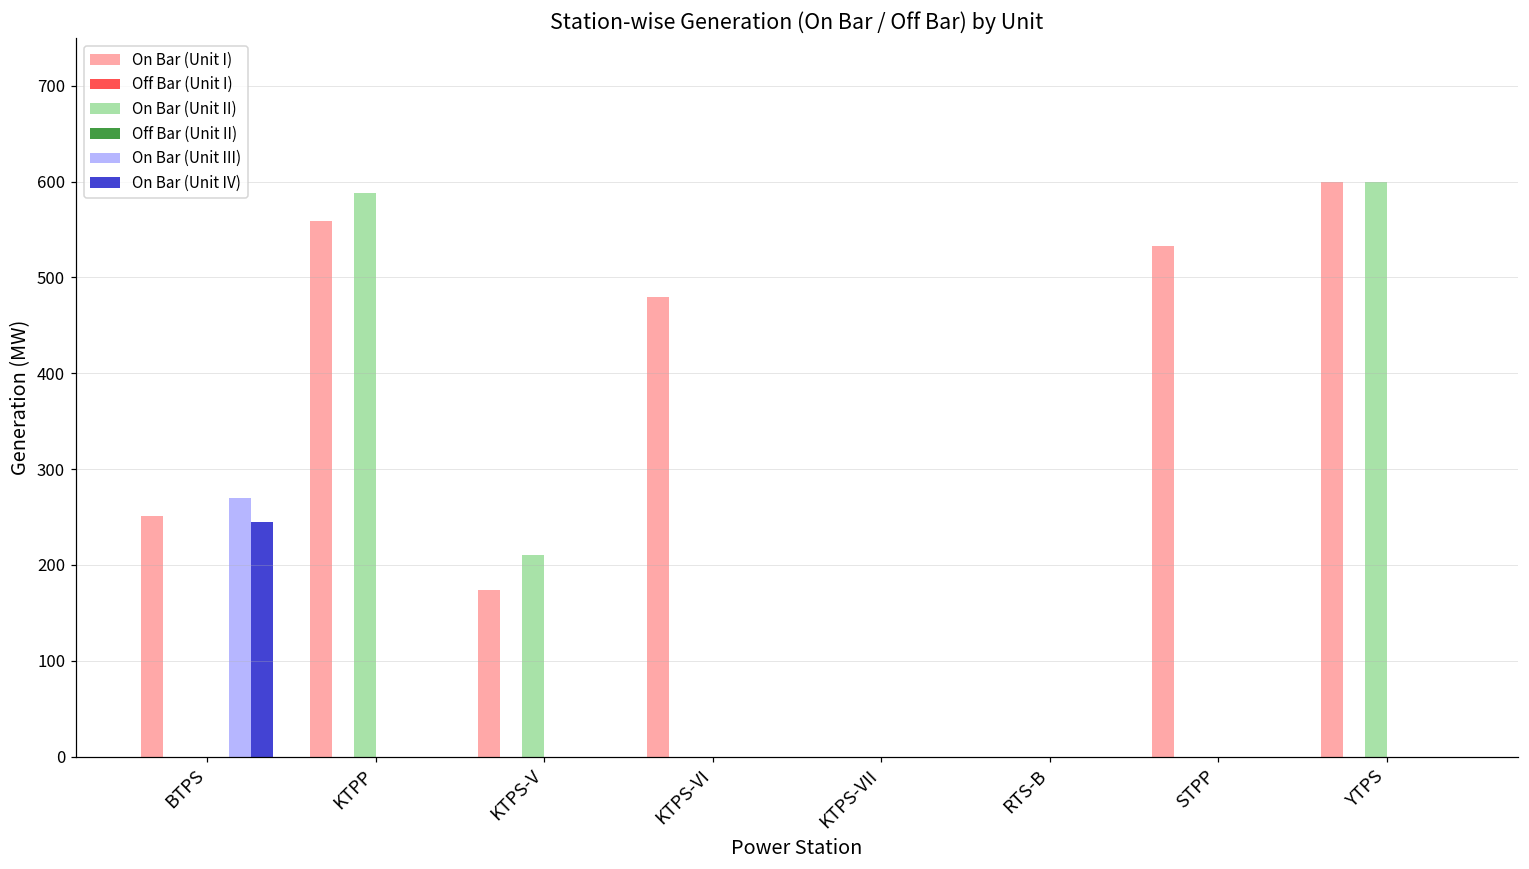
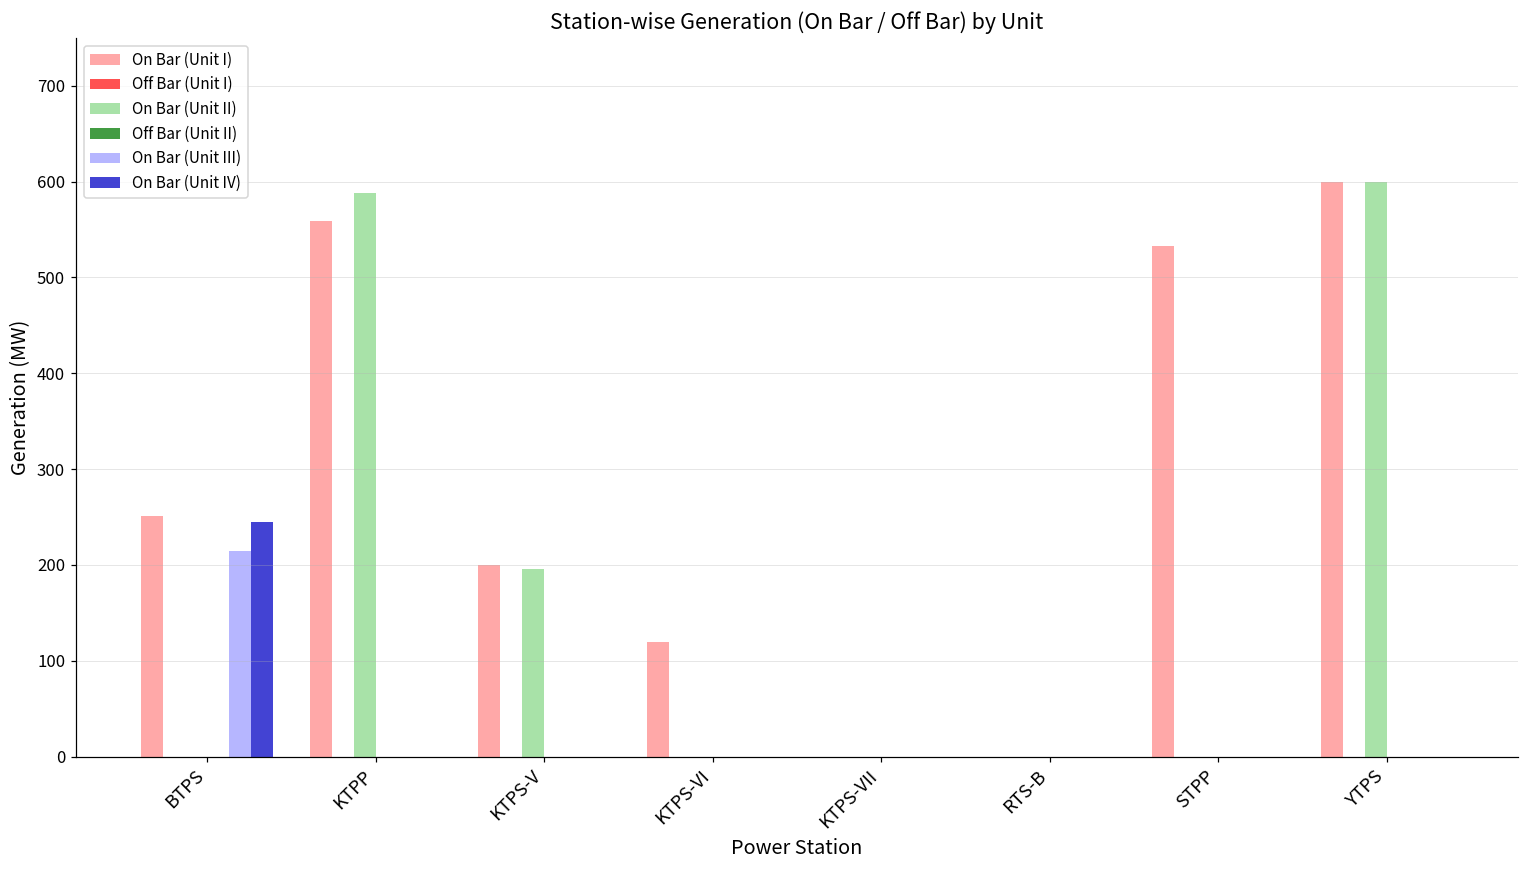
  {
    "On Bar (Unit I)": {
      "BTPS": 250,
      "KTPP": 560,
-     "KTPS-V": 170,
-     "KTPS-VI": 480,
+     "KTPS-V": 200,
+     "KTPS-VI": 120,
      "KTPS-VII": 0,
      "RTS-B": 0,
      "STPP": 530,
      "YTPS": 600
    },
    "Off Bar (Unit I)": {
      "BTPS": 0,
      "KTPP": 0,
      "KTPS-V": 0,
      "KTPS-VI": 0,
      "KTPS-VII": 0,
      "RTS-B": 0,
      "STPP": 0,
      "YTPS": 0
    },
    "On Bar (Unit II)": {
      "BTPS": 0,
      "KTPP": 590,
-     "KTPS-V": 210,
+     "KTPS-V": 200,
      "KTPS-VI": 0,
      "KTPS-VII": 0,
      "RTS-B": 0,
      "STPP": 0,
      "YTPS": 600
    },
    "Off Bar (Unit II)": {
      "BTPS": 0,
      "KTPP": 0,
      "KTPS-V": 0,
      "KTPS-VI": 0,
      "KTPS-VII": 0,
      "RTS-B": 0,
      "STPP": 0,
      "YTPS": 0
    },
    "On Bar (Unit III)": {
-     "BTPS": 270,
+     "BTPS": 220,
      "KTPP": 0,
      "KTPS-V": 0,
      "KTPS-VI": 0,
      "KTPS-VII": 0,
      "RTS-B": 0,
      "STPP": 0,
      "YTPS": 0
    },
    "On Bar (Unit IV)": {
      "BTPS": 250,
      "KTPP": 0,
      "KTPS-V": 0,
      "KTPS-VI": 0,
      "KTPS-VII": 0,
      "RTS-B": 0,
      "STPP": 0,
      "YTPS": 0
    }
  }
